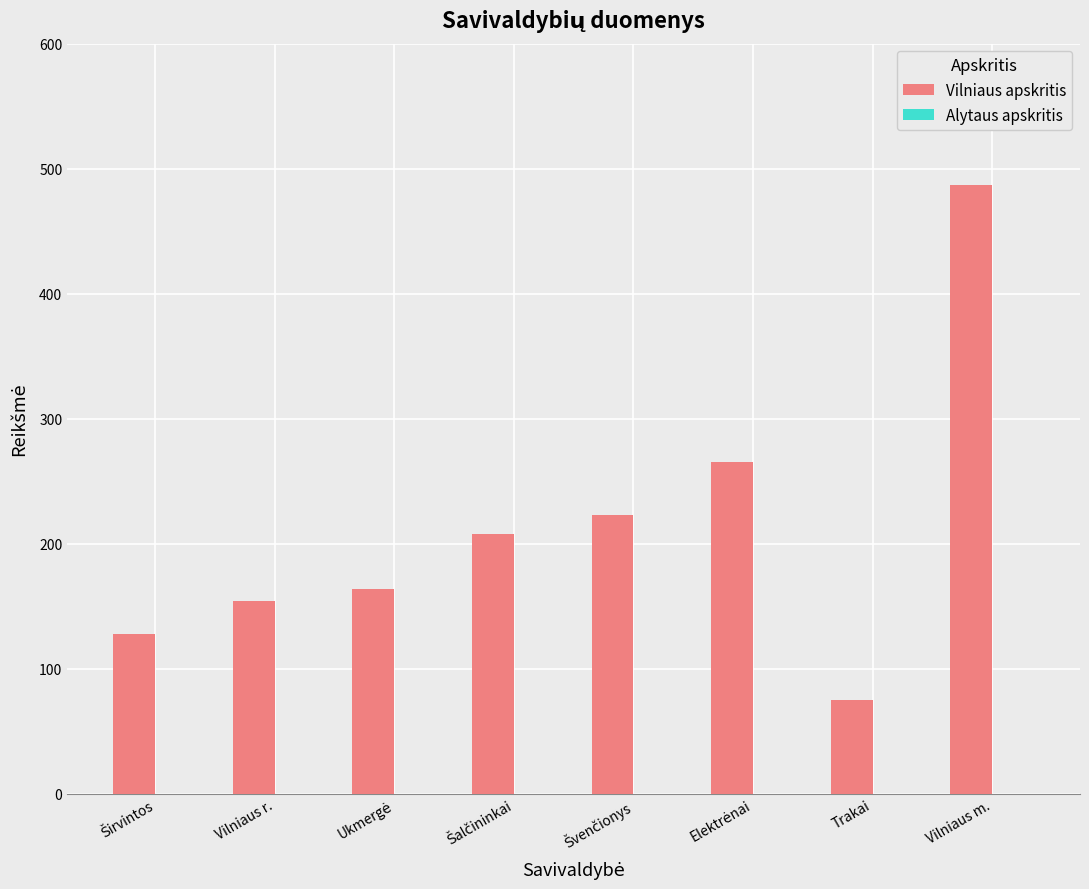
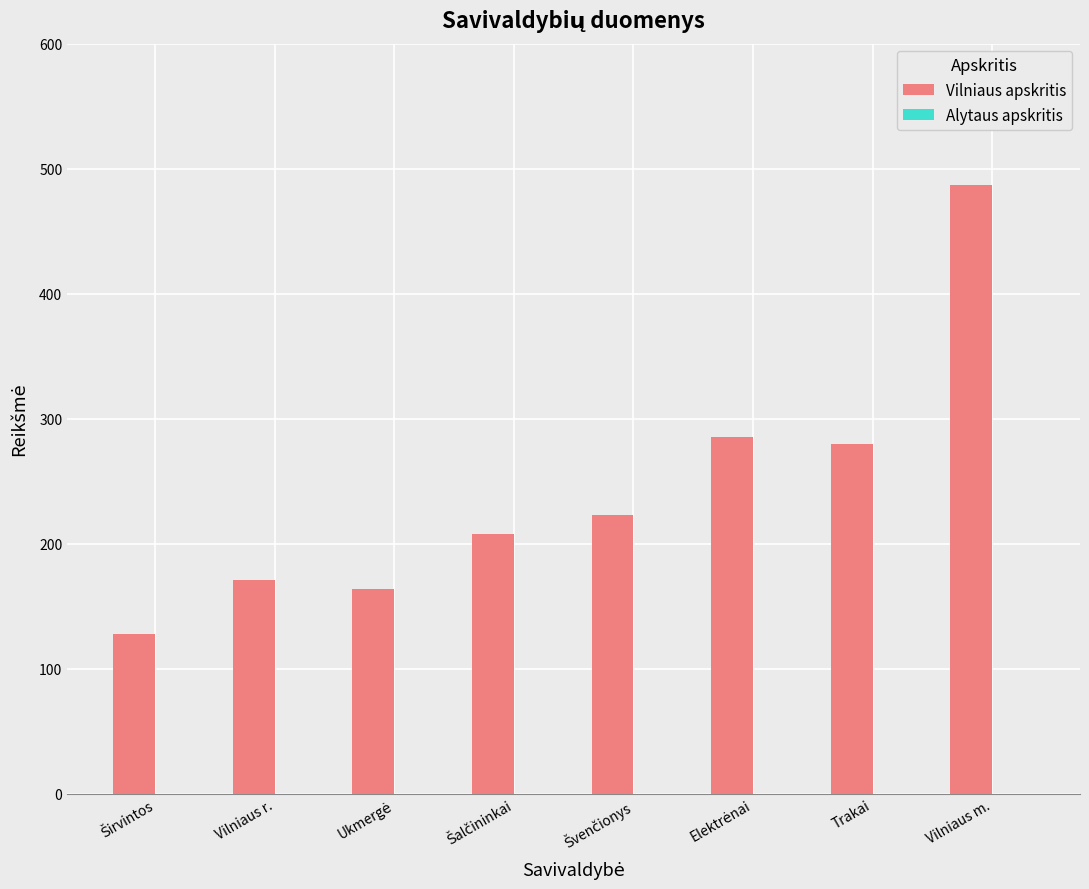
  {
    "Vilniaus apskritis": {
      "Širvintos": 128,
-     "Vilniaus r.": 154,
+     "Vilniaus r.": 171,
      "Ukmergė": 164,
      "Šalčininkai": 208,
      "Švenčionys": 223,
-     "Elektrėnai": 265,
-     "Trakai": 75,
+     "Elektrėnai": 285,
+     "Trakai": 280,
      "Vilniaus m.": 487
    },
    "Alytaus apskritis": {
      "Širvintos": 0,
      "Vilniaus r.": 0,
      "Ukmergė": 0,
      "Šalčininkai": 0,
      "Švenčionys": 0,
      "Elektrėnai": 0,
      "Trakai": 0,
      "Vilniaus m.": 0
    }
  }
